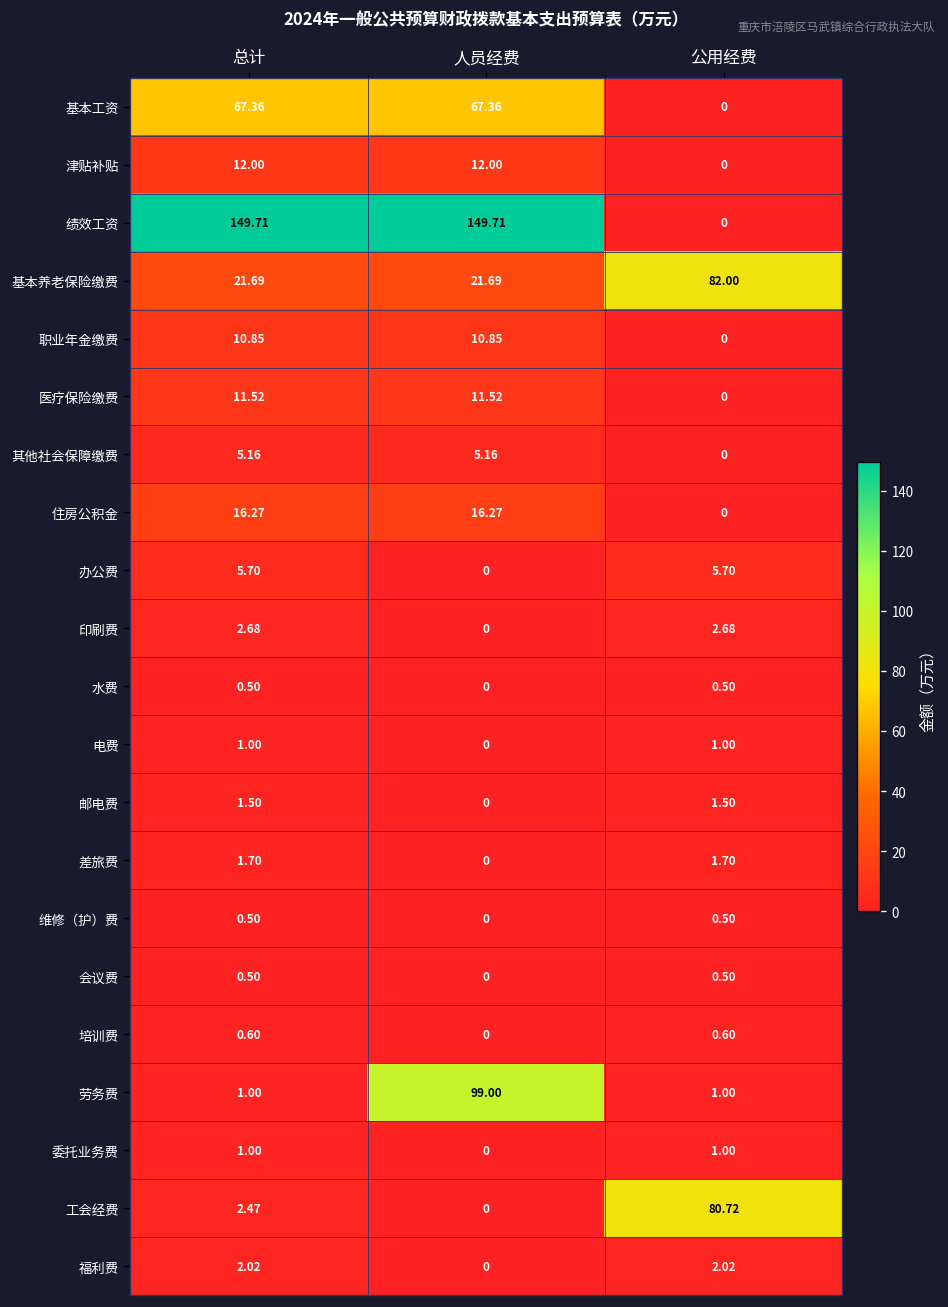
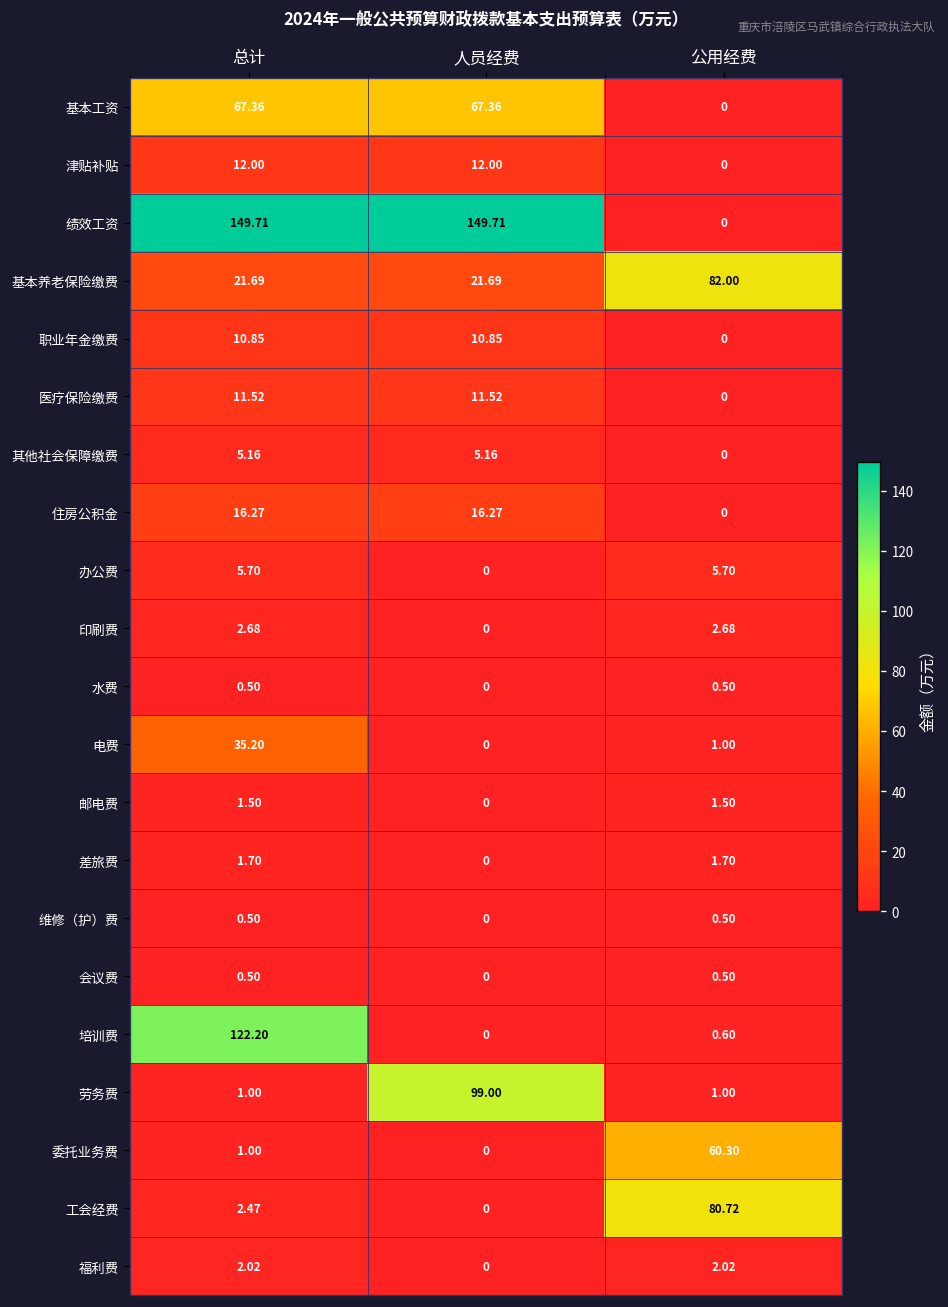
  {
    "基本工资": {
      "总计": 67.36,
      "人员经费": 67.36,
      "公用经费": 0
    },
    "津贴补贴": {
      "总计": 12.00,
      "人员经费": 12.00,
      "公用经费": 0
    },
    "绩效工资": {
      "总计": 149.71,
      "人员经费": 149.71,
      "公用经费": 0
    },
    "基本养老保险缴费": {
      "总计": 21.69,
      "人员经费": 21.69,
      "公用经费": 82.00
    },
    "职业年金缴费": {
      "总计": 10.85,
      "人员经费": 10.85,
      "公用经费": 0
    },
    "医疗保险缴费": {
      "总计": 11.52,
      "人员经费": 11.52,
      "公用经费": 0
    },
    "其他社会保障缴费": {
      "总计": 5.16,
      "人员经费": 5.16,
      "公用经费": 0
    },
    "住房公积金": {
      "总计": 16.27,
      "人员经费": 16.27,
      "公用经费": 0
    },
    "办公费": {
      "总计": 5.70,
      "人员经费": 0,
      "公用经费": 5.70
    },
    "印刷费": {
      "总计": 2.68,
      "人员经费": 0,
      "公用经费": 2.68
    },
    "水费": {
      "总计": 0.50,
      "人员经费": 0,
      "公用经费": 0.50
    },
    "电费": {
-     "总计": 1.00,
+     "总计": 35.20,
      "人员经费": 0,
      "公用经费": 1.00
    },
    "邮电费": {
      "总计": 1.50,
      "人员经费": 0,
      "公用经费": 1.50
    },
    "差旅费": {
      "总计": 1.70,
      "人员经费": 0,
      "公用经费": 1.70
    },
    "维修（护）费": {
      "总计": 0.50,
      "人员经费": 0,
      "公用经费": 0.50
    },
    "会议费": {
      "总计": 0.50,
      "人员经费": 0,
      "公用经费": 0.50
    },
    "培训费": {
-     "总计": 0.60,
+     "总计": 122.20,
      "人员经费": 0,
      "公用经费": 0.60
    },
    "劳务费": {
      "总计": 1.00,
      "人员经费": 99.00,
      "公用经费": 1.00
    },
    "委托业务费": {
      "总计": 1.00,
      "人员经费": 0,
-     "公用经费": 1.00
+     "公用经费": 60.30
    },
    "工会经费": {
      "总计": 2.47,
      "人员经费": 0,
      "公用经费": 80.72
    },
    "福利费": {
      "总计": 2.02,
      "人员经费": 0,
      "公用经费": 2.02
    }
  }
